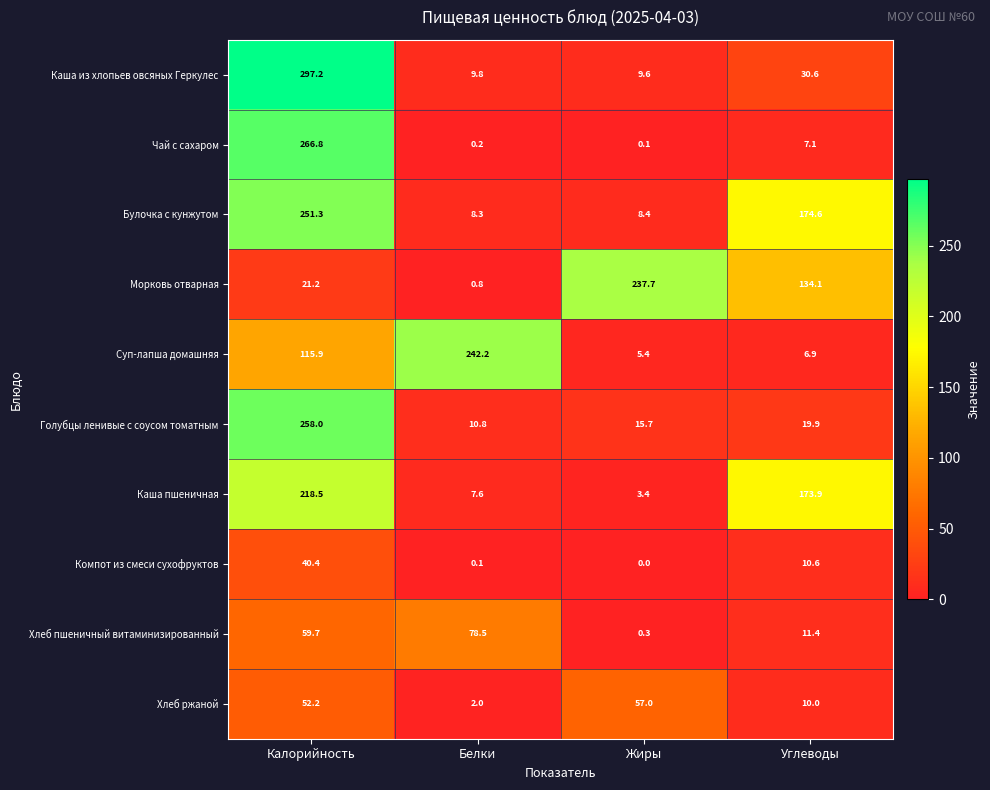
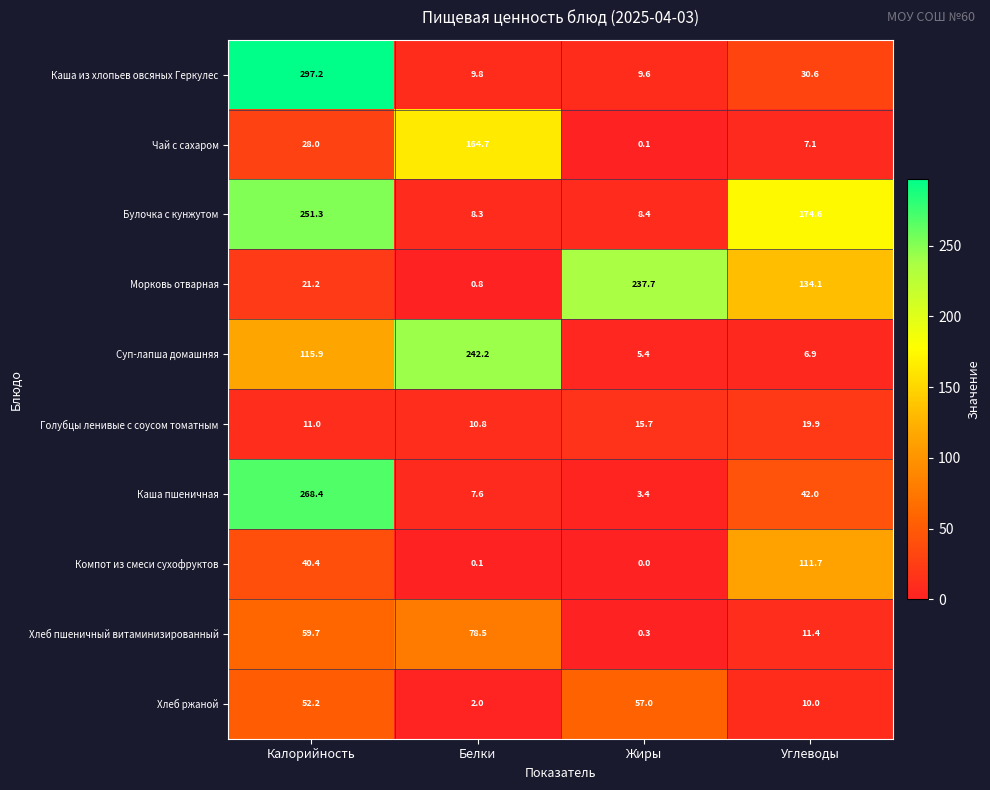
  {
    "Каша из хлопьев овсяных Геркулес": {
      "Калорийность": 297.2,
      "Белки": 9.8,
      "Жиры": 9.6,
      "Углеводы": 30.6
    },
    "Чай с сахаром": {
-     "Калорийность": 266.8,
-     "Белки": 0.2,
+     "Калорийность": 28.0,
+     "Белки": 164.7,
      "Жиры": 0.1,
      "Углеводы": 7.1
    },
    "Булочка с кунжутом": {
      "Калорийность": 251.3,
      "Белки": 8.3,
      "Жиры": 8.4,
      "Углеводы": 174.6
    },
    "Морковь отварная": {
      "Калорийность": 21.2,
      "Белки": 0.8,
      "Жиры": 237.7,
      "Углеводы": 134.1
    },
    "Суп-лапша домашняя": {
      "Калорийность": 115.9,
      "Белки": 242.2,
      "Жиры": 5.4,
      "Углеводы": 6.9
    },
    "Голубцы ленивые с соусом томатным": {
-     "Калорийность": 258.0,
+     "Калорийность": 11.0,
      "Белки": 10.8,
      "Жиры": 15.7,
      "Углеводы": 19.9
    },
    "Каша пшеничная": {
-     "Калорийность": 218.5,
+     "Калорийность": 268.4,
      "Белки": 7.6,
      "Жиры": 3.4,
-     "Углеводы": 173.9
+     "Углеводы": 42.0
    },
    "Компот из смеси сухофруктов": {
      "Калорийность": 40.4,
      "Белки": 0.1,
      "Жиры": 0.0,
-     "Углеводы": 10.6
+     "Углеводы": 111.7
    },
    "Хлеб пшеничный витаминизированный": {
      "Калорийность": 59.7,
      "Белки": 78.5,
      "Жиры": 0.3,
      "Углеводы": 11.4
    },
    "Хлеб ржаной": {
      "Калорийность": 52.2,
      "Белки": 2.0,
      "Жиры": 57.0,
      "Углеводы": 10.0
    }
  }
